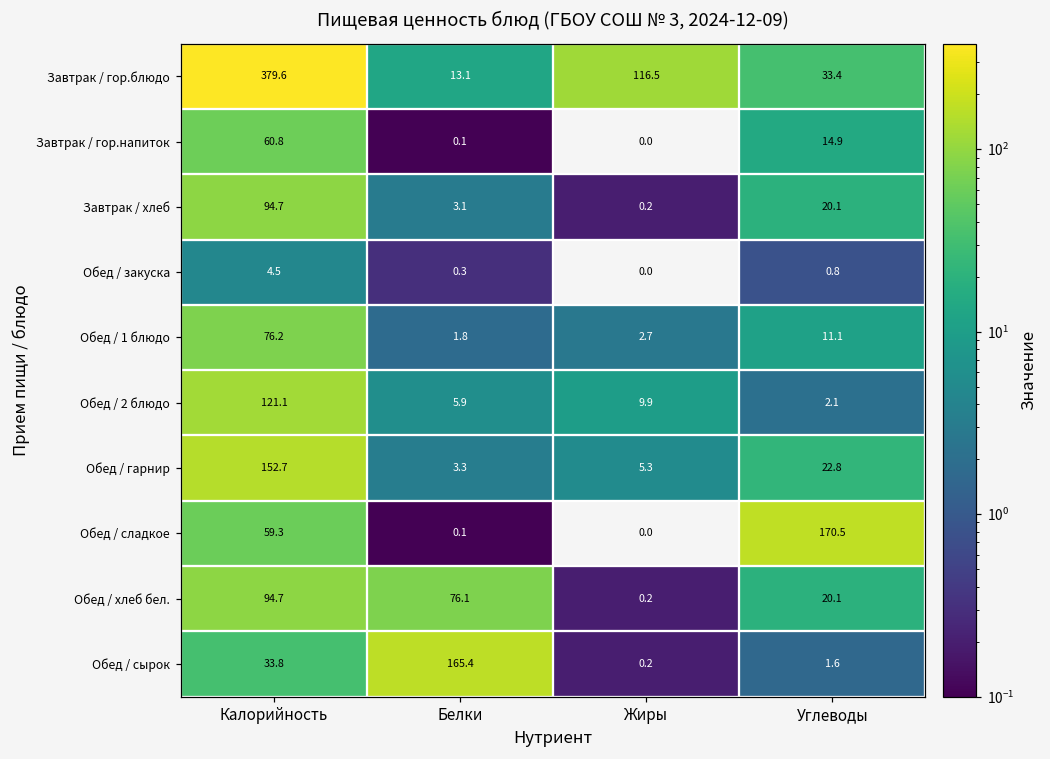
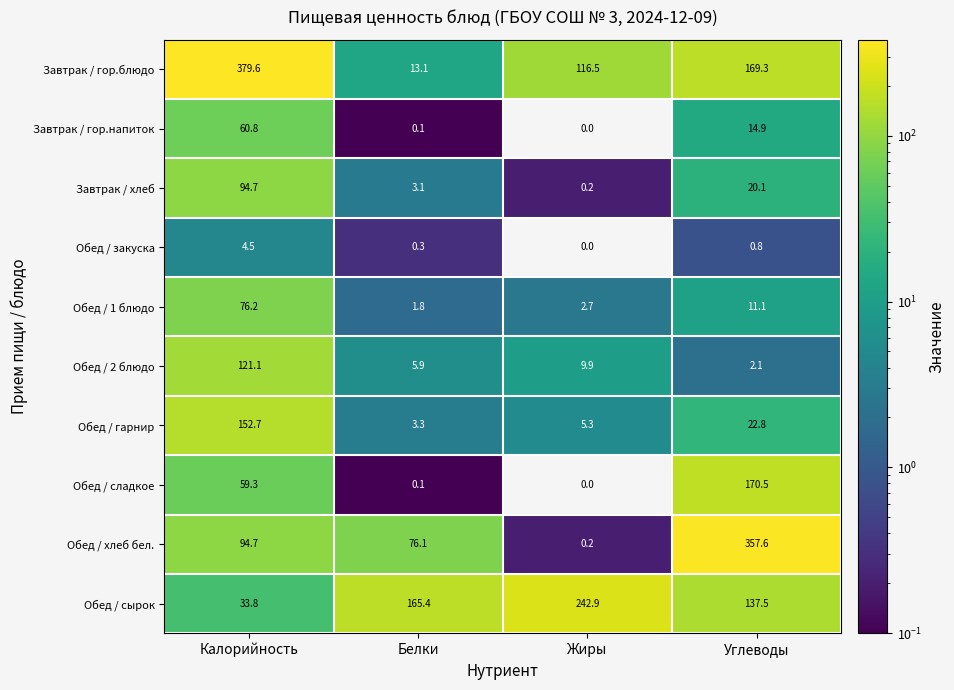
  {
    "Завтрак / гор.блюдо": {
      "Калорийность": 379.6,
      "Белки": 13.1,
      "Жиры": 116.5,
-     "Углеводы": 33.4
+     "Углеводы": 169.3
    },
    "Завтрак / гор.напиток": {
      "Калорийность": 60.8,
      "Белки": 0.1,
      "Жиры": 0.0,
      "Углеводы": 14.9
    },
    "Завтрак / хлеб": {
      "Калорийность": 94.7,
      "Белки": 3.1,
      "Жиры": 0.2,
      "Углеводы": 20.1
    },
    "Обед / закуска": {
      "Калорийность": 4.5,
      "Белки": 0.3,
      "Жиры": 0.0,
      "Углеводы": 0.8
    },
    "Обед / 1 блюдо": {
      "Калорийность": 76.2,
      "Белки": 1.8,
      "Жиры": 2.7,
      "Углеводы": 11.1
    },
    "Обед / 2 блюдо": {
      "Калорийность": 121.1,
      "Белки": 5.9,
      "Жиры": 9.9,
      "Углеводы": 2.1
    },
    "Обед / гарнир": {
      "Калорийность": 152.7,
      "Белки": 3.3,
      "Жиры": 5.3,
      "Углеводы": 22.8
    },
    "Обед / сладкое": {
      "Калорийность": 59.3,
      "Белки": 0.1,
      "Жиры": 0.0,
      "Углеводы": 170.5
    },
    "Обед / хлеб бел.": {
      "Калорийность": 94.7,
      "Белки": 76.1,
      "Жиры": 0.2,
-     "Углеводы": 20.1
+     "Углеводы": 357.6
    },
    "Обед / сырок": {
      "Калорийность": 33.8,
      "Белки": 165.4,
-     "Жиры": 0.2,
-     "Углеводы": 1.6
+     "Жиры": 242.9,
+     "Углеводы": 137.5
    }
  }
